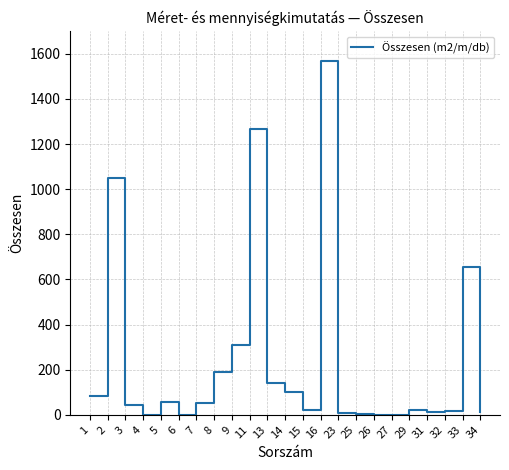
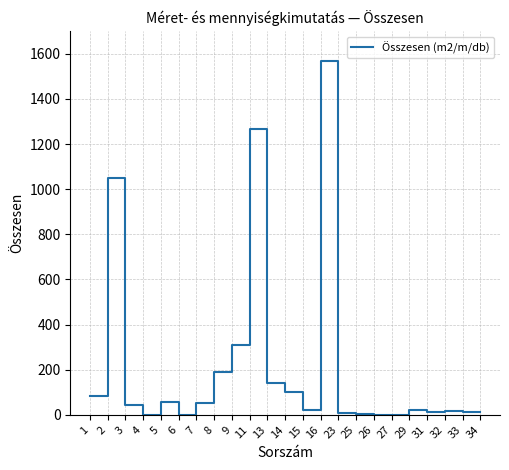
  {
    "1": 90,
    "2": 1050,
    "3": 40,
    "4": 0,
    "5": 60,
    "6": 0,
    "7": 50,
    "8": 190,
    "9": 310,
    "11": 1270,
    "13": 140,
    "14": 100,
    "15": 20,
    "16": 1570,
    "23": 10,
    "25": 0,
    "26": 0,
    "27": 0,
    "29": 20,
    "31": 10,
    "32": 20,
-   "33": 660,
+   "33": 10,
    "34": 10
  }
